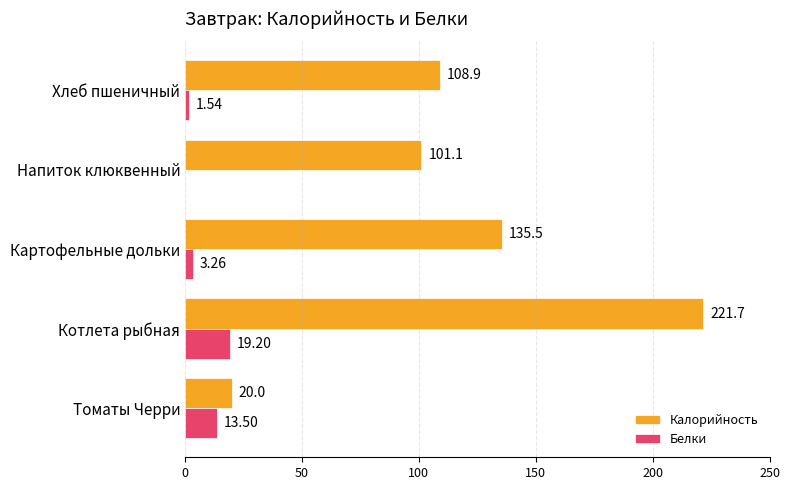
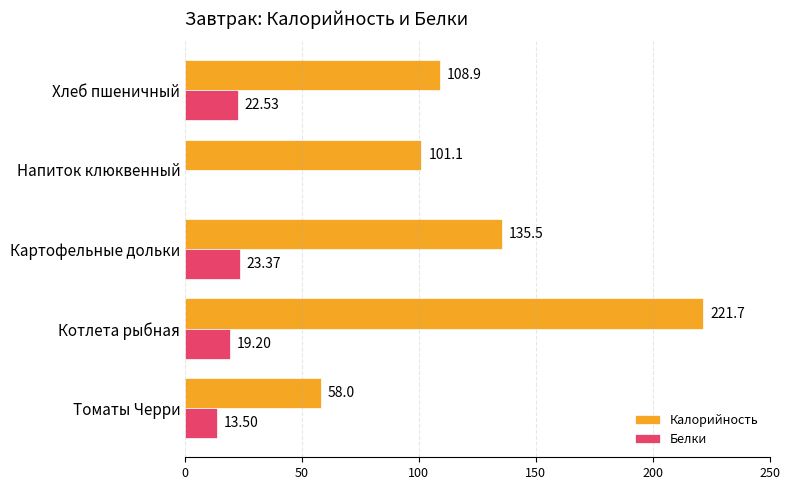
  {
    "Калорийность": {
      "Хлеб пшеничный": 108.9,
      "Напиток клюквенный": 101.1,
      "Картофельные дольки": 135.5,
      "Котлета рыбная": 221.7,
-     "Томаты Черри": 20.0
+     "Томаты Черри": 58.0
    },
    "Белки": {
-     "Хлеб пшеничный": 1.54,
-     "Картофельные дольки": 3.26,
+     "Хлеб пшеничный": 22.53,
+     "Картофельные дольки": 23.37,
      "Котлета рыбная": 19.20,
      "Томаты Черри": 13.50
    }
  }
